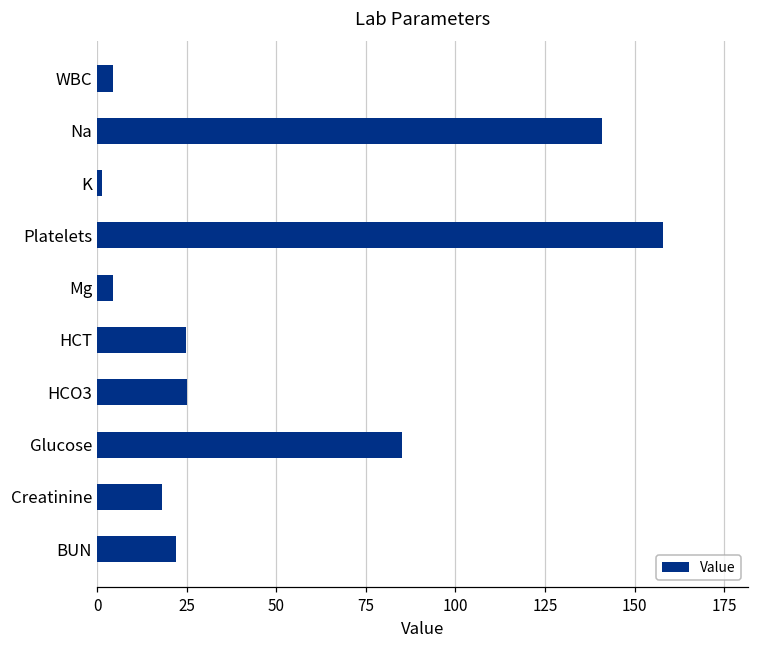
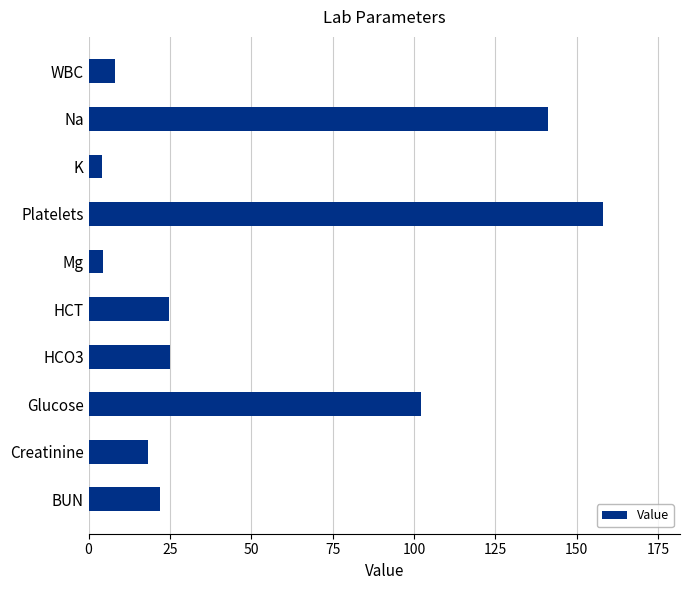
  {
-   "WBC": 4,
+   "WBC": 8,
    "Na": 141,
-   "K": 1,
+   "K": 4,
    "Platelets": 158,
    "Mg": 4,
    "HCT": 25,
    "HCO3": 25,
-   "Glucose": 85,
+   "Glucose": 102,
    "Creatinine": 18,
    "BUN": 22
  }
